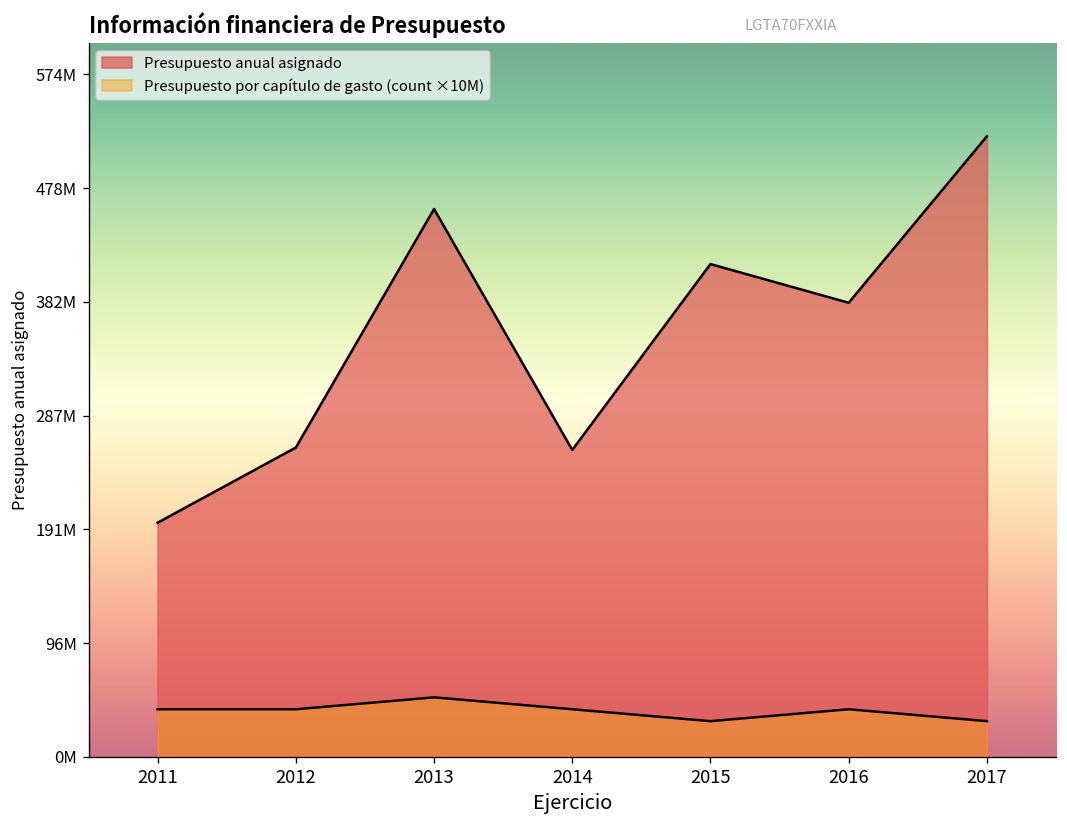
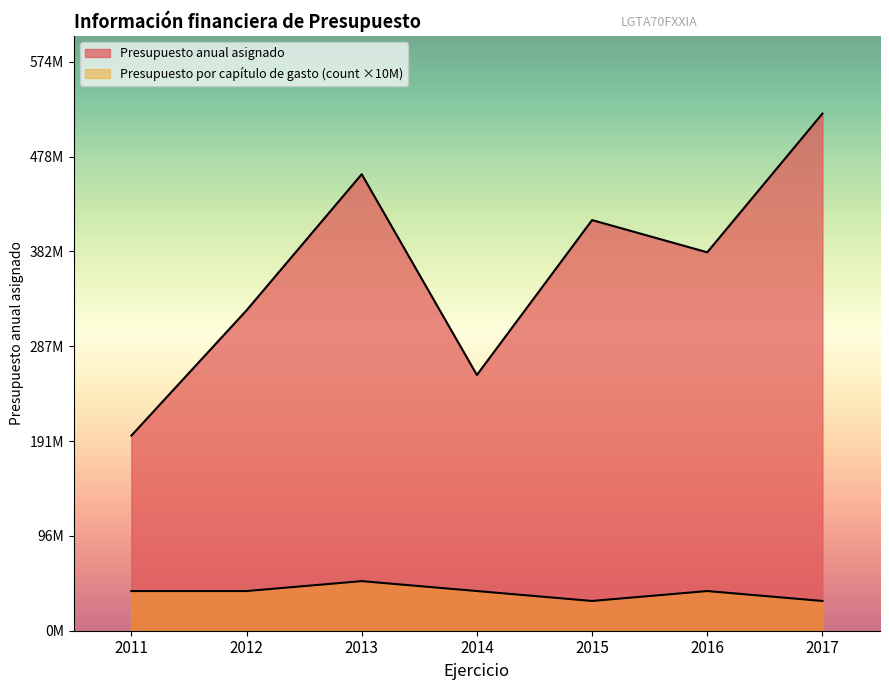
  {
    "Presupuesto anual asignado": {
      "2011": 200000000,
-     "2012": 260000000,
+     "2012": 320000000,
      "2013": 460000000,
      "2014": 260000000,
      "2015": 410000000,
      "2016": 380000000,
      "2017": 520000000
    },
    "Presupuesto por capítulo de gasto (count ×10M)": {
      "2011": 40000000,
      "2012": 40000000,
      "2013": 50000000,
      "2014": 40000000,
      "2015": 30000000,
      "2016": 40000000,
      "2017": 30000000
    }
  }
